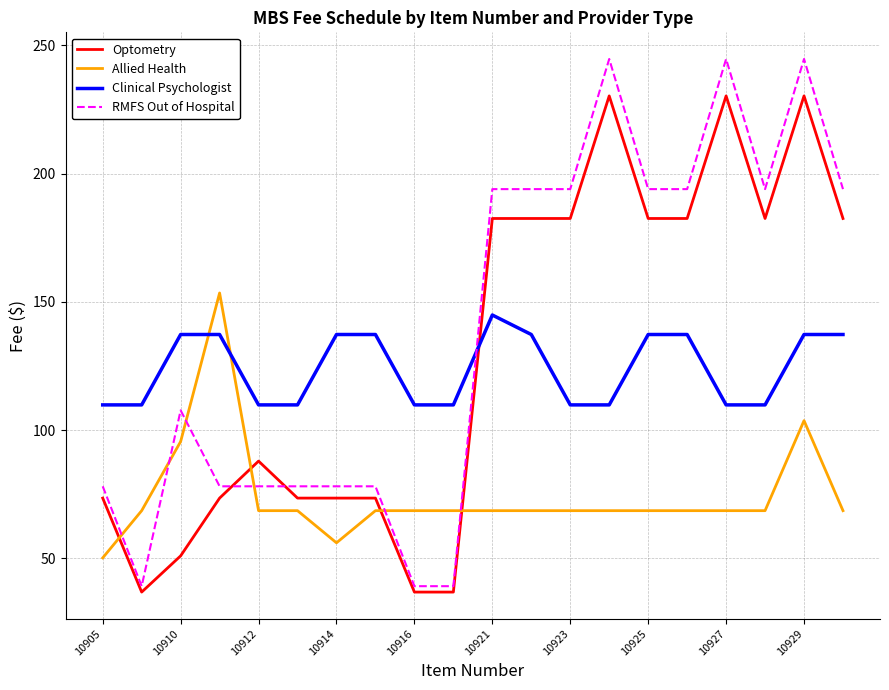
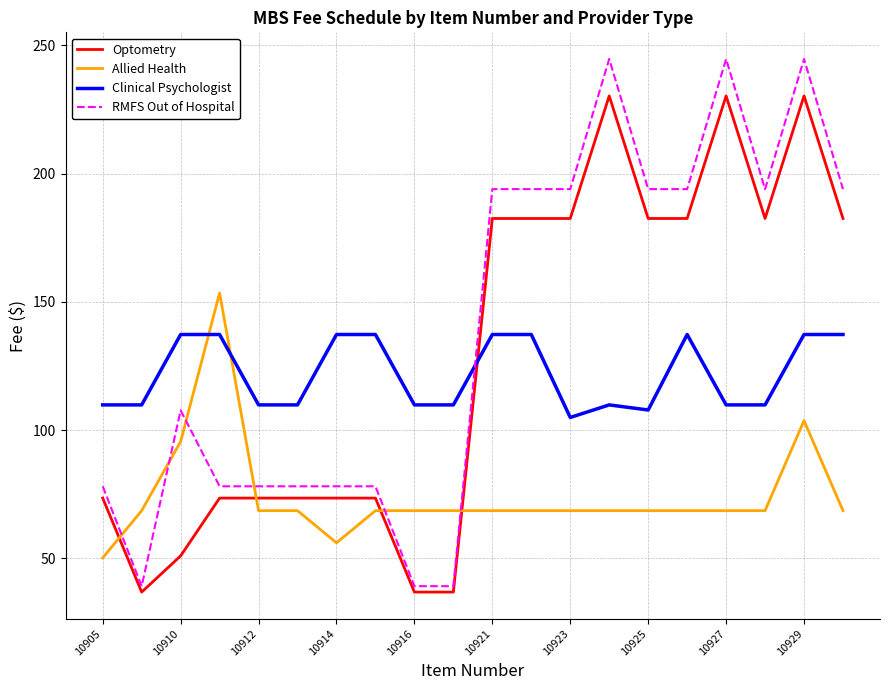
  {
    "Optometry": {
      "10905": 73,
      "10910": 51,
-     "10912": 88,
+     "10912": 73,
      "10914": 73,
      "10916": 37,
      "10921": 183,
      "10923": 183,
      "10925": 183,
      "10927": 230,
      "10929": 230
    },
    "Allied Health": {
      "10905": 50,
      "10910": 96,
      "10912": 69,
      "10914": 56,
      "10916": 69,
      "10921": 69,
      "10923": 69,
      "10925": 69,
      "10927": 69,
      "10929": 104
    },
    "Clinical Psychologist": {
      "10905": 110,
      "10910": 137,
      "10912": 110,
      "10914": 137,
      "10916": 110,
-     "10921": 145,
-     "10923": 110,
-     "10925": 137,
+     "10921": 137,
+     "10923": 105,
+     "10925": 108,
      "10927": 110,
      "10929": 137
    },
    "RMFS Out of Hospital": {
      "10905": 78,
      "10910": 108,
      "10912": 78,
      "10914": 78,
      "10916": 39,
      "10921": 194,
      "10923": 194,
      "10925": 194,
      "10927": 245,
      "10929": 245
    }
  }
